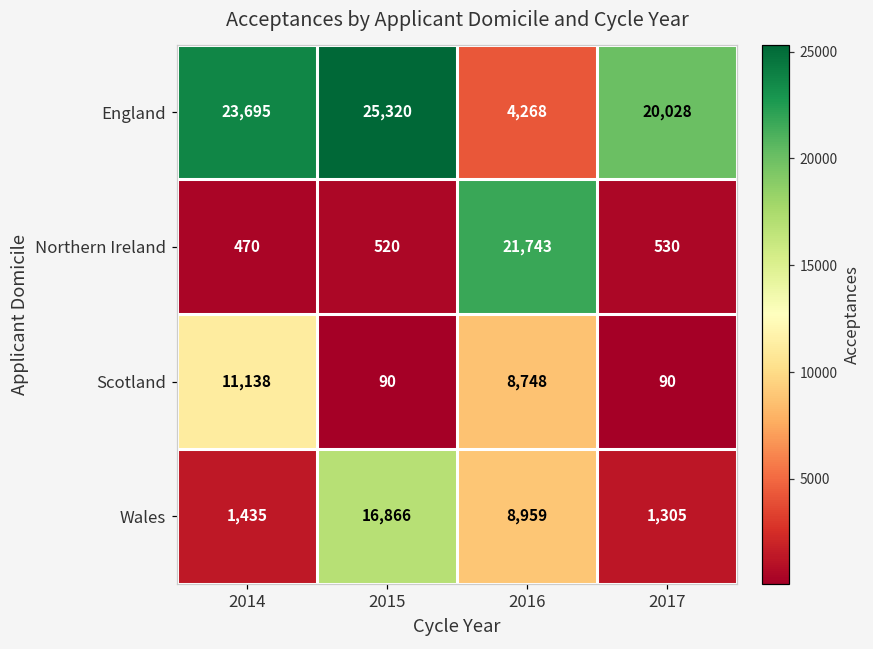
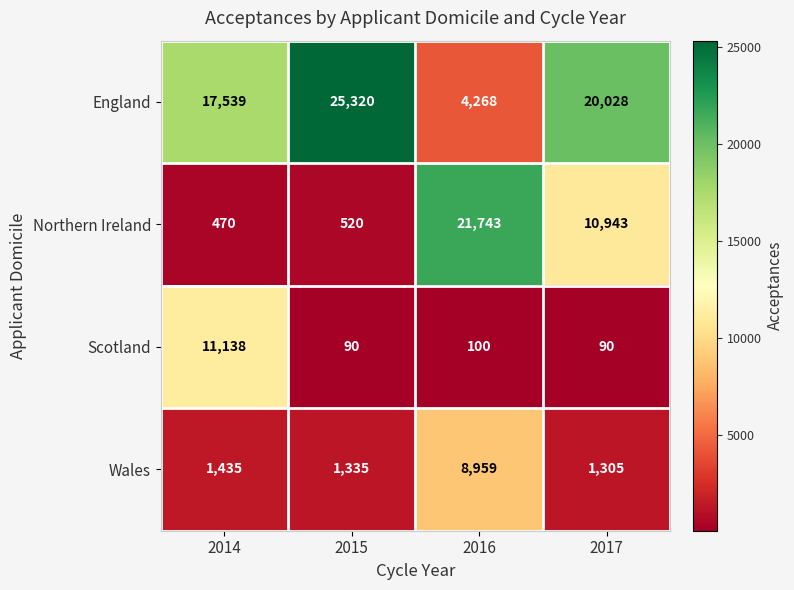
  {
    "England": {
-     "2014": "23,695",
+     "2014": "17,539",
      "2015": "25,320",
      "2016": "4,268",
      "2017": "20,028"
    },
    "Northern Ireland": {
      "2014": "470",
      "2015": "520",
      "2016": "21,743",
-     "2017": "530"
+     "2017": "10,943"
    },
    "Scotland": {
      "2014": "11,138",
      "2015": "90",
-     "2016": "8,748",
+     "2016": "100",
      "2017": "90"
    },
    "Wales": {
      "2014": "1,435",
-     "2015": "16,866",
+     "2015": "1,335",
      "2016": "8,959",
      "2017": "1,305"
    }
  }
